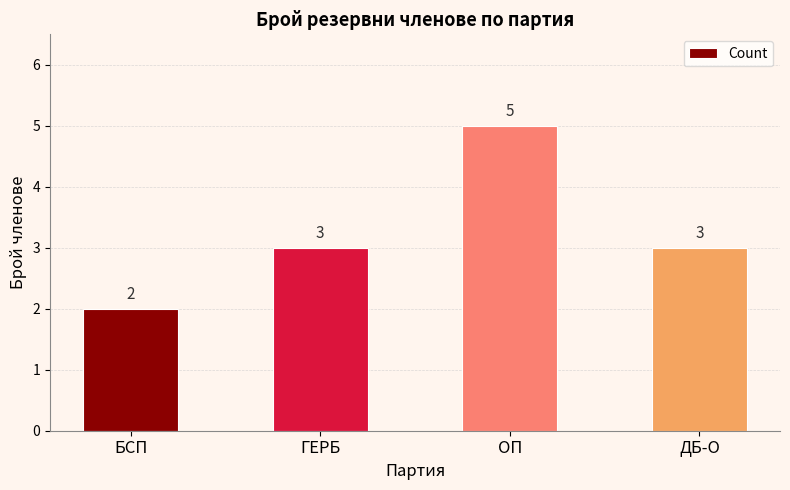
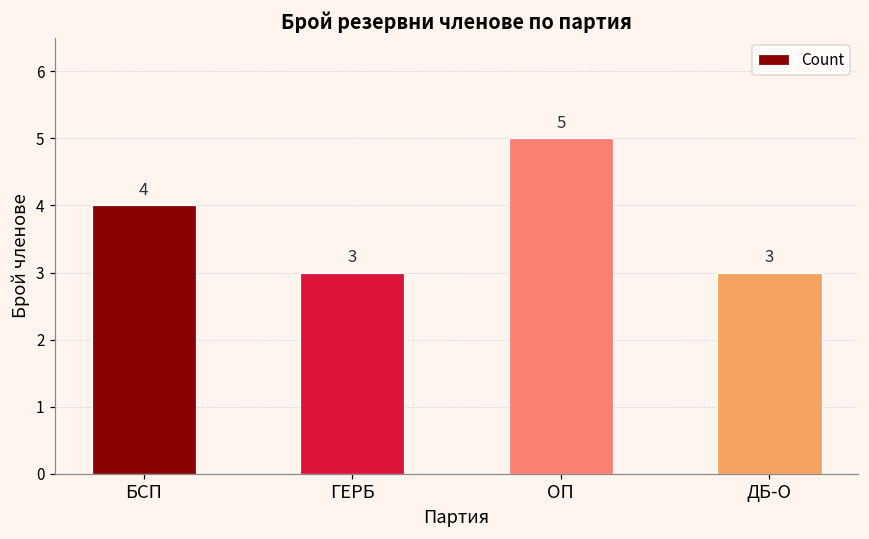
  {
-   "БСП": 2,
+   "БСП": 4,
    "ГЕРБ": 3,
    "ОП": 5,
    "ДБ-О": 3
  }
